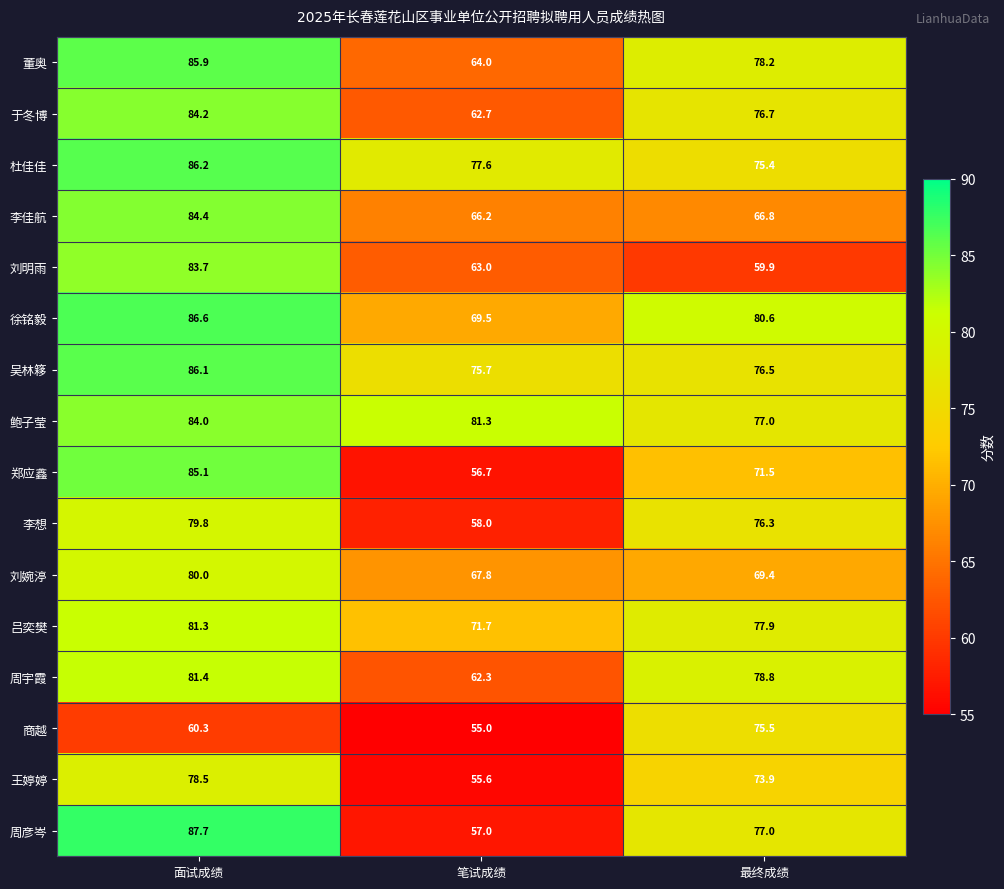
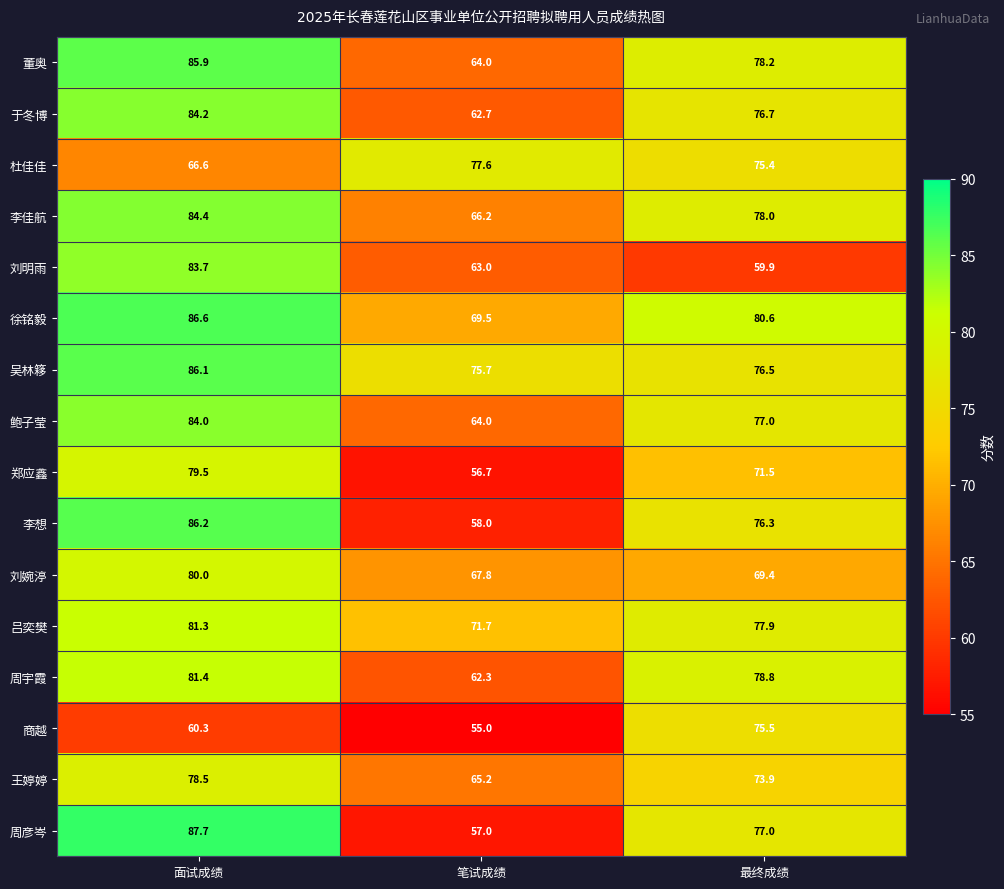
  {
    "董奥": {
      "面试成绩": 85.9,
      "笔试成绩": 64.0,
      "最终成绩": 78.2
    },
    "于冬博": {
      "面试成绩": 84.2,
      "笔试成绩": 62.7,
      "最终成绩": 76.7
    },
    "杜佳佳": {
-     "面试成绩": 86.2,
+     "面试成绩": 66.6,
      "笔试成绩": 77.6,
      "最终成绩": 75.4
    },
    "李佳航": {
      "面试成绩": 84.4,
      "笔试成绩": 66.2,
-     "最终成绩": 66.8
+     "最终成绩": 78.0
    },
    "刘明雨": {
      "面试成绩": 83.7,
      "笔试成绩": 63.0,
      "最终成绩": 59.9
    },
    "徐铭毅": {
      "面试成绩": 86.6,
      "笔试成绩": 69.5,
      "最终成绩": 80.6
    },
    "吴林簃": {
      "面试成绩": 86.1,
      "笔试成绩": 75.7,
      "最终成绩": 76.5
    },
    "鲍子莹": {
      "面试成绩": 84.0,
-     "笔试成绩": 81.3,
+     "笔试成绩": 64.0,
      "最终成绩": 77.0
    },
    "郑应鑫": {
-     "面试成绩": 85.1,
+     "面试成绩": 79.5,
      "笔试成绩": 56.7,
      "最终成绩": 71.5
    },
    "李想": {
-     "面试成绩": 79.8,
+     "面试成绩": 86.2,
      "笔试成绩": 58.0,
      "最终成绩": 76.3
    },
    "刘婉渟": {
      "面试成绩": 80.0,
      "笔试成绩": 67.8,
      "最终成绩": 69.4
    },
    "吕奕樊": {
      "面试成绩": 81.3,
      "笔试成绩": 71.7,
      "最终成绩": 77.9
    },
    "周宇霞": {
      "面试成绩": 81.4,
      "笔试成绩": 62.3,
      "最终成绩": 78.8
    },
    "商越": {
      "面试成绩": 60.3,
      "笔试成绩": 55.0,
      "最终成绩": 75.5
    },
    "王婷婷": {
      "面试成绩": 78.5,
-     "笔试成绩": 55.6,
+     "笔试成绩": 65.2,
      "最终成绩": 73.9
    },
    "周彦岑": {
      "面试成绩": 87.7,
      "笔试成绩": 57.0,
      "最终成绩": 77.0
    }
  }
